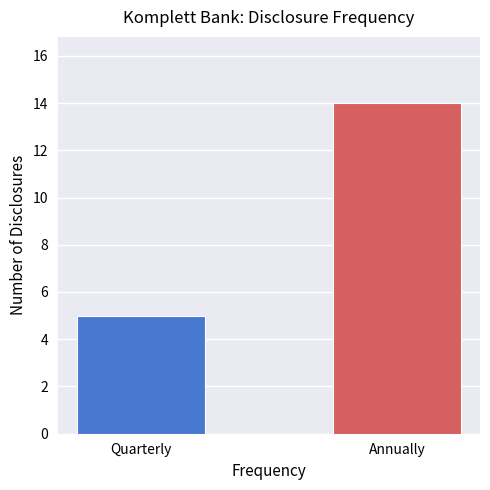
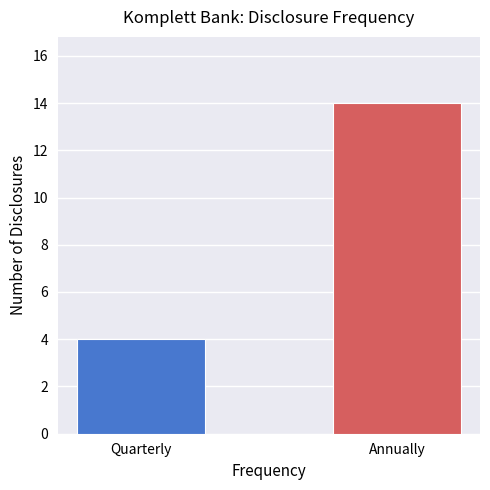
  {
-   "Quarterly": 5,
+   "Quarterly": 4,
    "Annually": 14
  }
